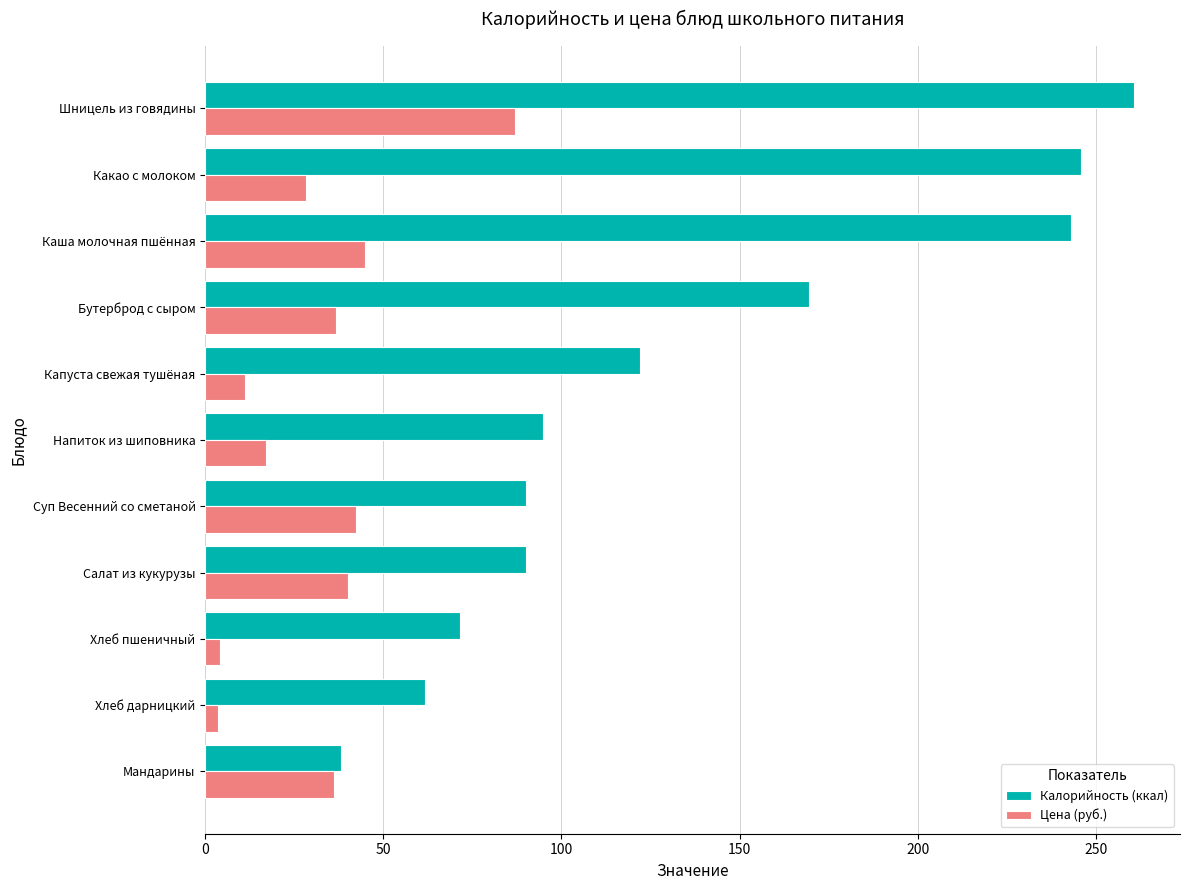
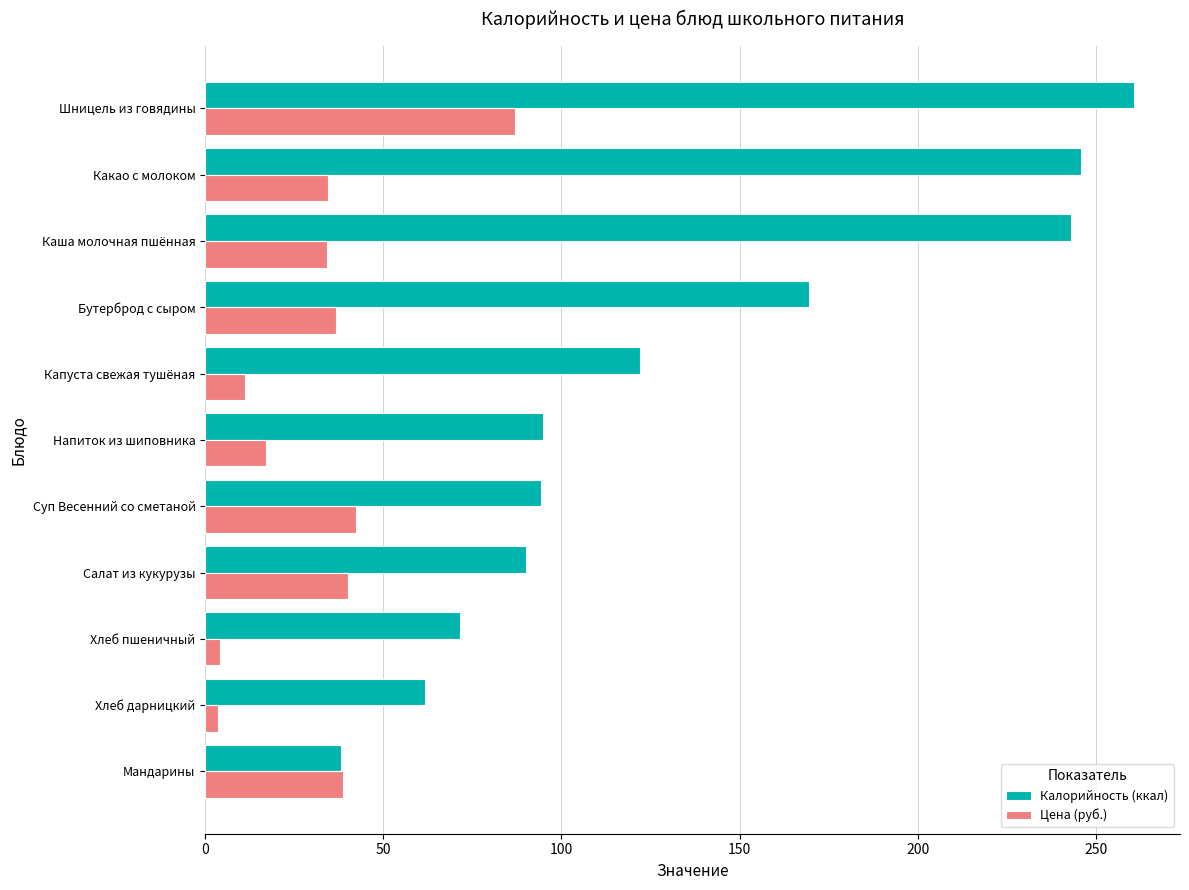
  {
    "Калорийность (ккал)": {
      "Шницель из говядины": 261,
      "Какао с молоком": 246,
      "Каша молочная пшённая": 243,
      "Бутерброд с сыром": 170,
      "Капуста свежая тушёная": 122,
      "Напиток из шиповника": 95,
-     "Суп Весенний со сметаной": 90,
+     "Суп Весенний со сметаной": 94,
      "Салат из кукурузы": 90,
      "Хлеб пшеничный": 71,
      "Хлеб дарницкий": 62,
      "Мандарины": 38
    },
    "Цена (руб.)": {
      "Шницель из говядины": 87,
-     "Какао с молоком": 28,
-     "Каша молочная пшённая": 45,
+     "Какао с молоком": 35,
+     "Каша молочная пшённая": 34,
      "Бутерброд с сыром": 37,
      "Капуста свежая тушёная": 11,
      "Напиток из шиповника": 17,
      "Суп Весенний со сметаной": 42,
      "Салат из кукурузы": 40,
      "Хлеб пшеничный": 4,
      "Хлеб дарницкий": 4,
-     "Мандарины": 36
+     "Мандарины": 39
    }
  }
